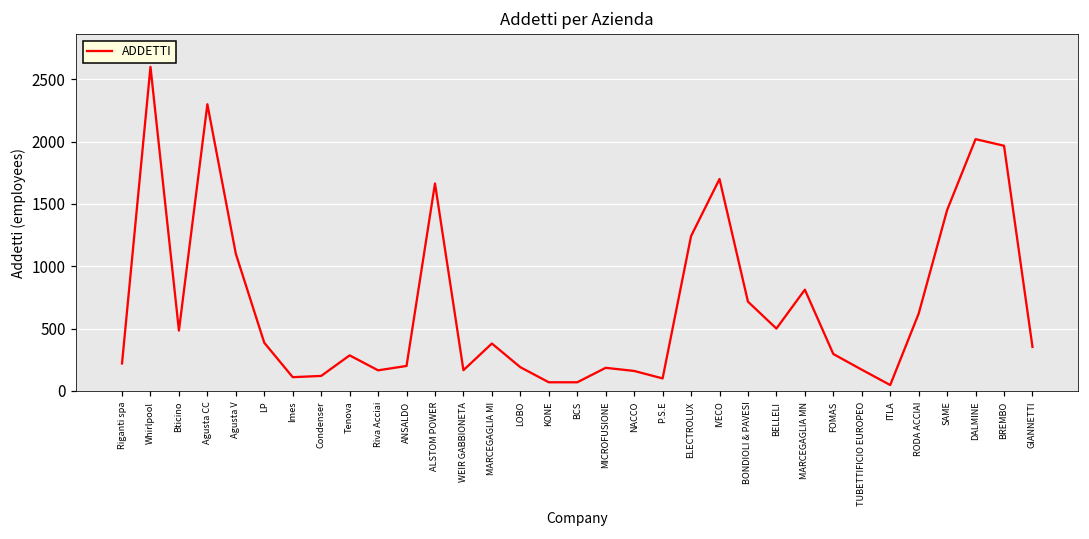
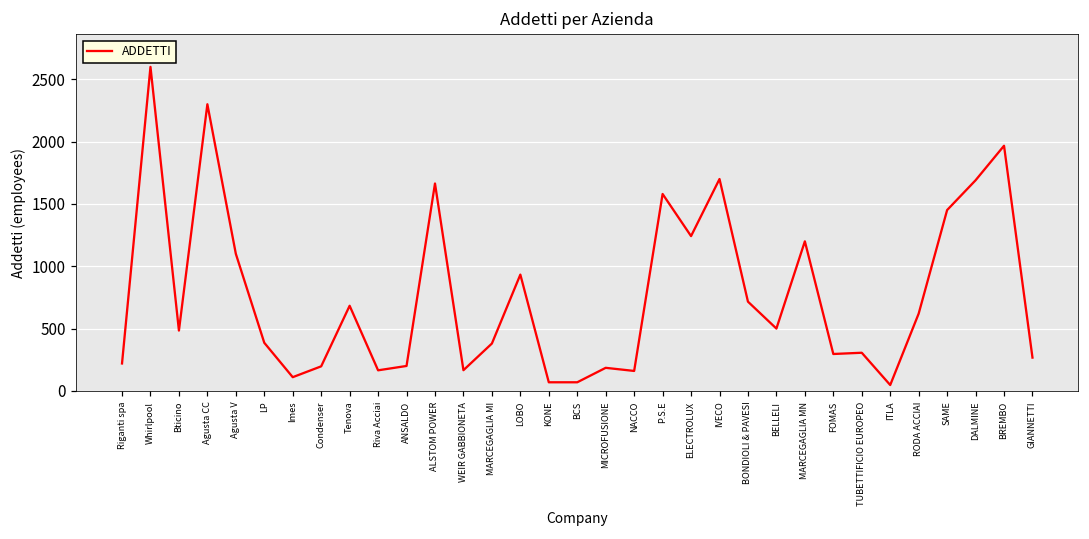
  {
    "Riganti spa": 220,
    "Whirlpool": 2600,
    "Bticino": 480,
    "Agusta CC": 2300,
    "Agusta V": 1100,
    "LP": 390,
    "Imes": 110,
-   "Condenser": 120,
-   "Tenova": 290,
+   "Condenser": 200,
+   "Tenova": 680,
    "Riva Acciai": 170,
    "ANSALDO": 200,
    "ALSTOM POWER": 1660,
    "WEIR GABBIONETA": 170,
    "MARCEGAGLIA MI": 380,
-   "LOBO": 190,
+   "LOBO": 930,
    "KONE": 70,
    "BCS": 70,
    "MICROFUSIONE": 190,
    "NACCO": 160,
-   "P.S.E": 100,
+   "P.S.E": 1580,
    "ELECTROLUX": 1240,
    "IVECO": 1700,
    "BONDIOLI & PAVESI": 720,
    "BELLELI": 500,
-   "MARCEGAGLIA MN": 810,
+   "MARCEGAGLIA MN": 1200,
    "FOMAS": 300,
-   "TUBETTIFICIO EUROPEO": 170,
+   "TUBETTIFICIO EUROPEO": 310,
    "ITLA": 50,
    "RODA ACCIAI": 620,
    "SAME": 1450,
-   "DALMINE": 2020,
+   "DALMINE": 1690,
    "BREMBO": 1970,
-   "GIANNETTI": 350
+   "GIANNETTI": 270
  }
